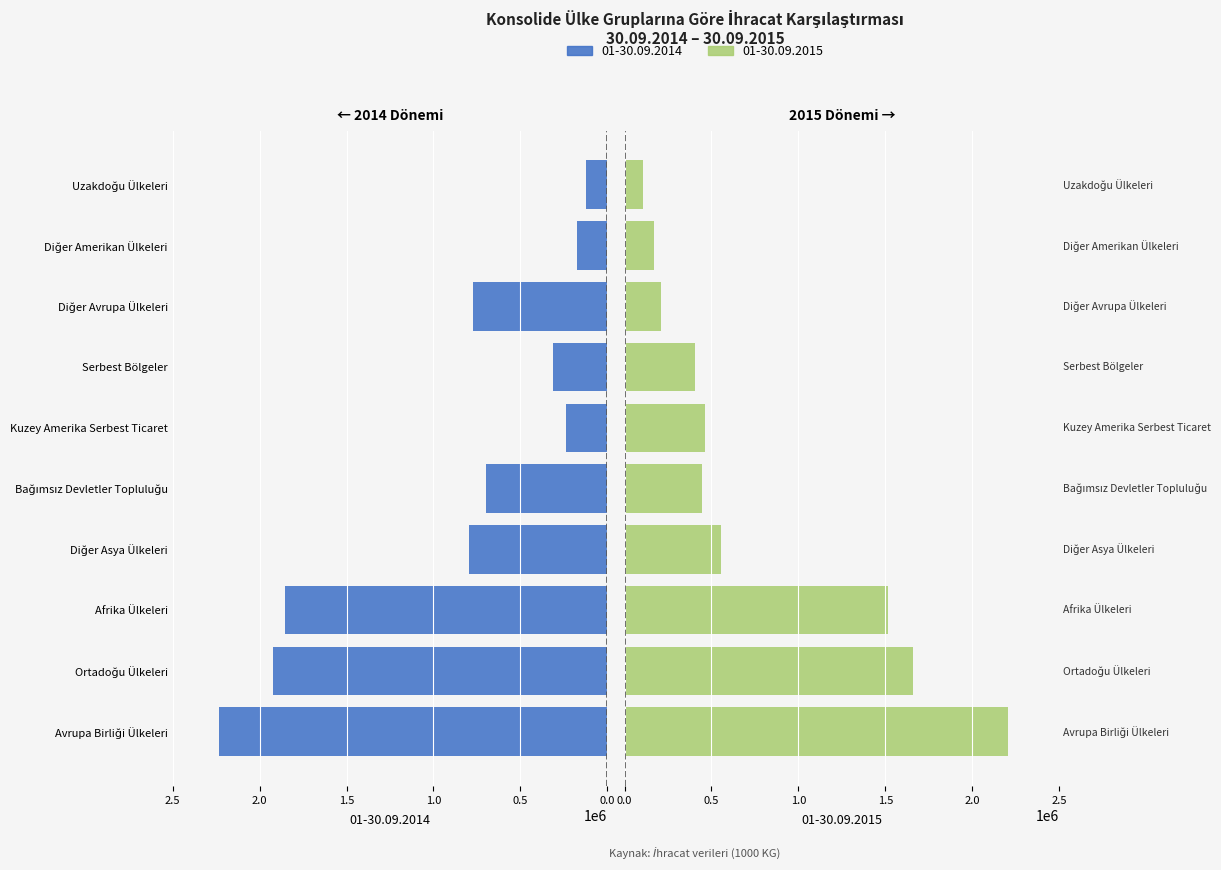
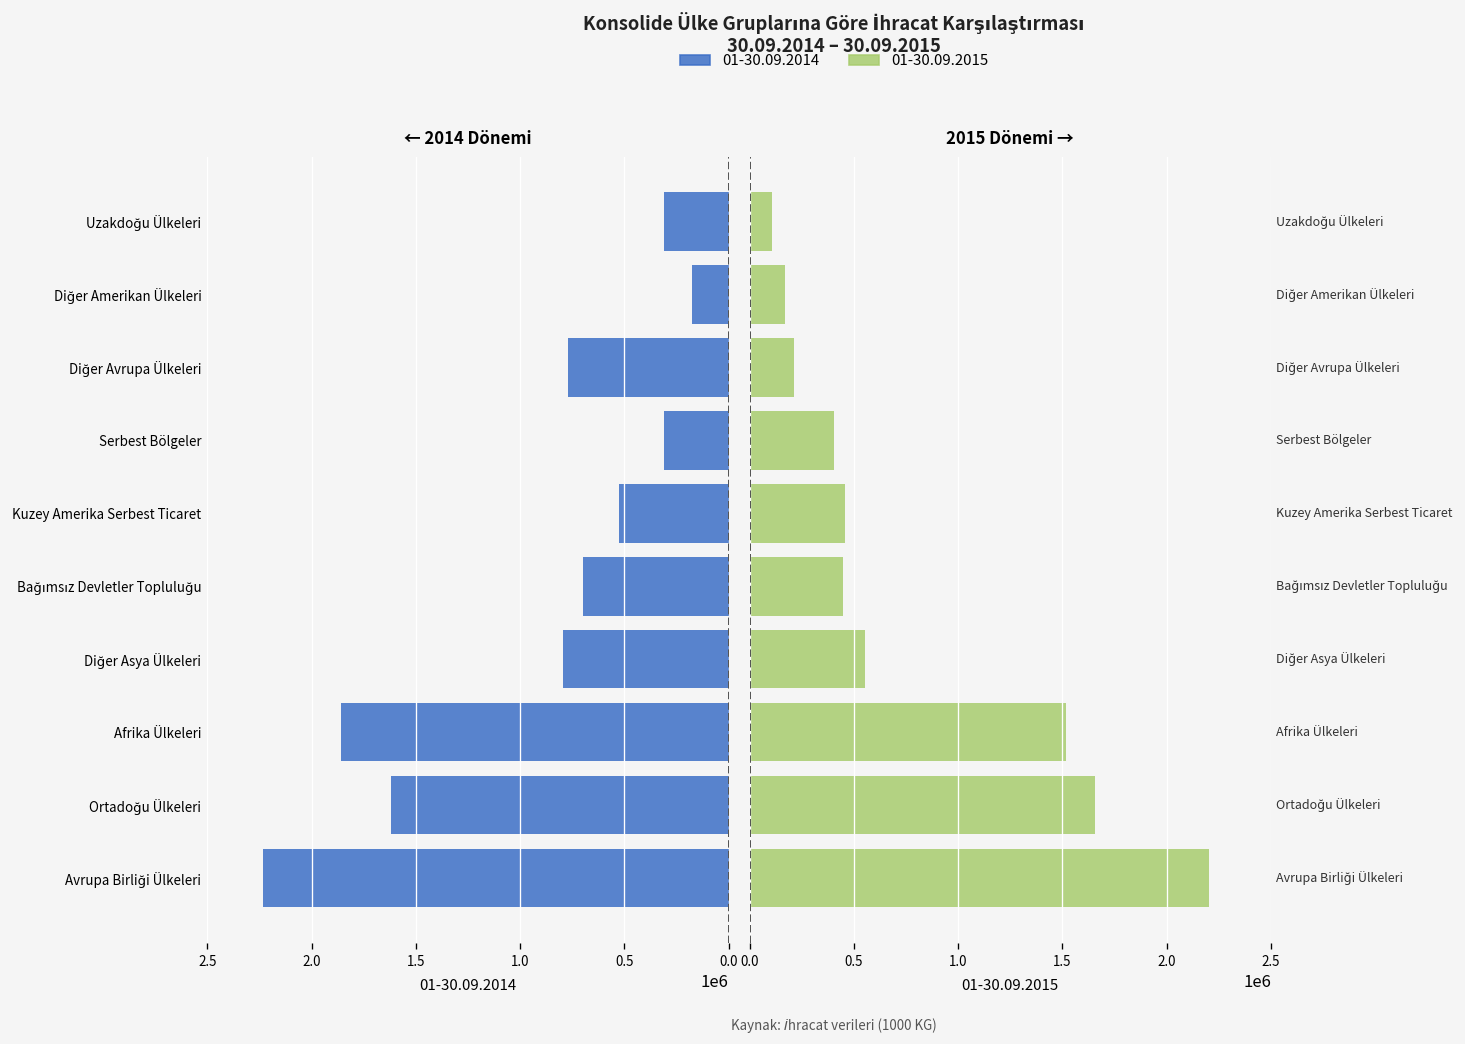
  {
    "← 2014 Dönemi": {
-     "Uzakdoğu Ülkeleri": 120000,
+     "Uzakdoğu Ülkeleri": 310000,
      "Diğer Amerikan Ülkeleri": 180000,
      "Diğer Avrupa Ülkeleri": 770000,
      "Serbest Bölgeler": 310000,
-     "Kuzey Amerika Serbest Ticaret": 240000,
+     "Kuzey Amerika Serbest Ticaret": 530000,
      "Bağımsız Devletler Topluluğu": 700000,
      "Diğer Asya Ülkeleri": 790000,
      "Afrika Ülkeleri": 1860000,
-     "Ortadoğu Ülkeleri": 1920000,
+     "Ortadoğu Ülkeleri": 1620000,
      "Avrupa Birliği Ülkeleri": 2230000
    }
  }
